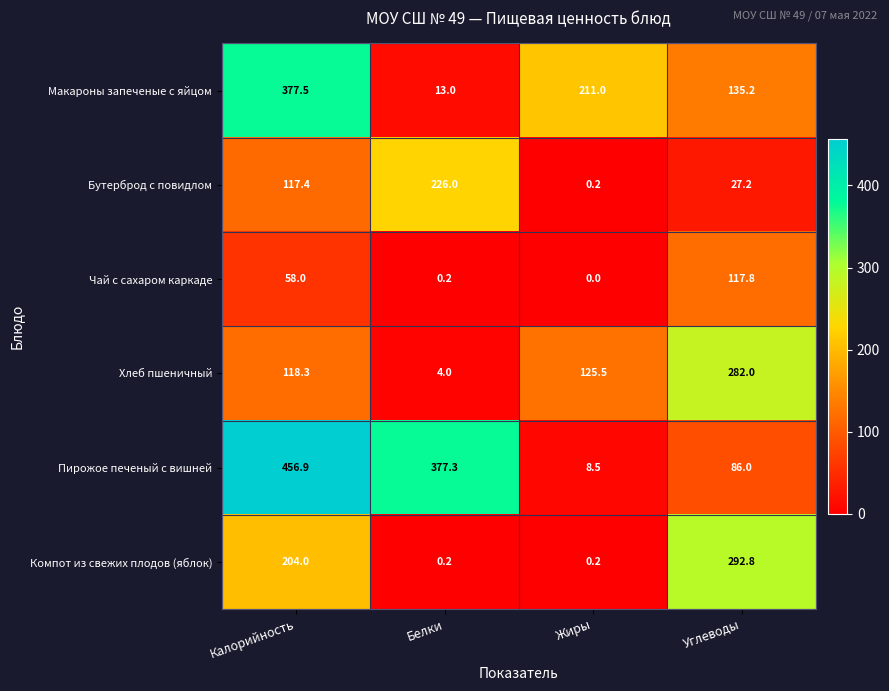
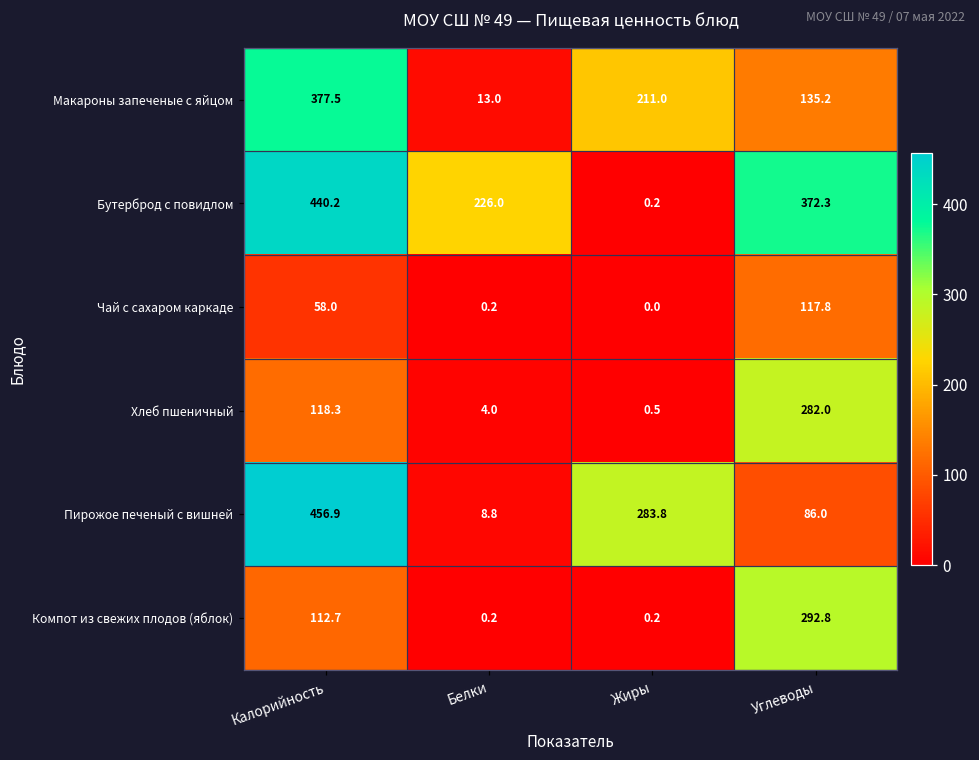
  {
    "Макароны запеченые с яйцом": {
      "Калорийность": 377.5,
      "Белки": 13.0,
      "Жиры": 211.0,
      "Углеводы": 135.2
    },
    "Бутерброд с повидлом": {
-     "Калорийность": 117.4,
+     "Калорийность": 440.2,
      "Белки": 226.0,
      "Жиры": 0.2,
-     "Углеводы": 27.2
+     "Углеводы": 372.3
    },
    "Чай с сахаром каркаде": {
      "Калорийность": 58.0,
      "Белки": 0.2,
      "Жиры": 0.0,
      "Углеводы": 117.8
    },
    "Хлеб пшеничный": {
      "Калорийность": 118.3,
      "Белки": 4.0,
-     "Жиры": 125.5,
+     "Жиры": 0.5,
      "Углеводы": 282.0
    },
    "Пирожое печеный с вишней": {
      "Калорийность": 456.9,
-     "Белки": 377.3,
-     "Жиры": 8.5,
+     "Белки": 8.8,
+     "Жиры": 283.8,
      "Углеводы": 86.0
    },
    "Компот из свежих плодов (яблок)": {
-     "Калорийность": 204.0,
+     "Калорийность": 112.7,
      "Белки": 0.2,
      "Жиры": 0.2,
      "Углеводы": 292.8
    }
  }
